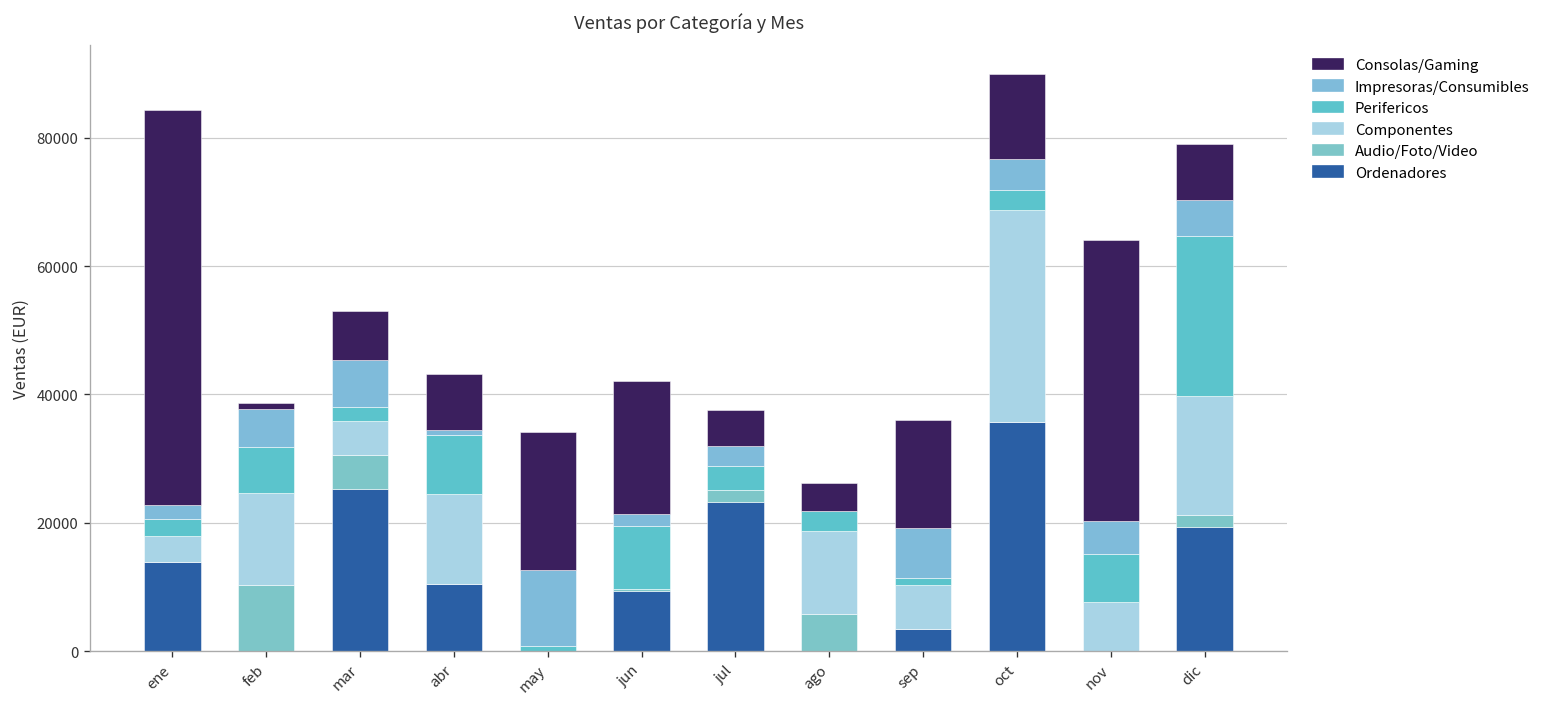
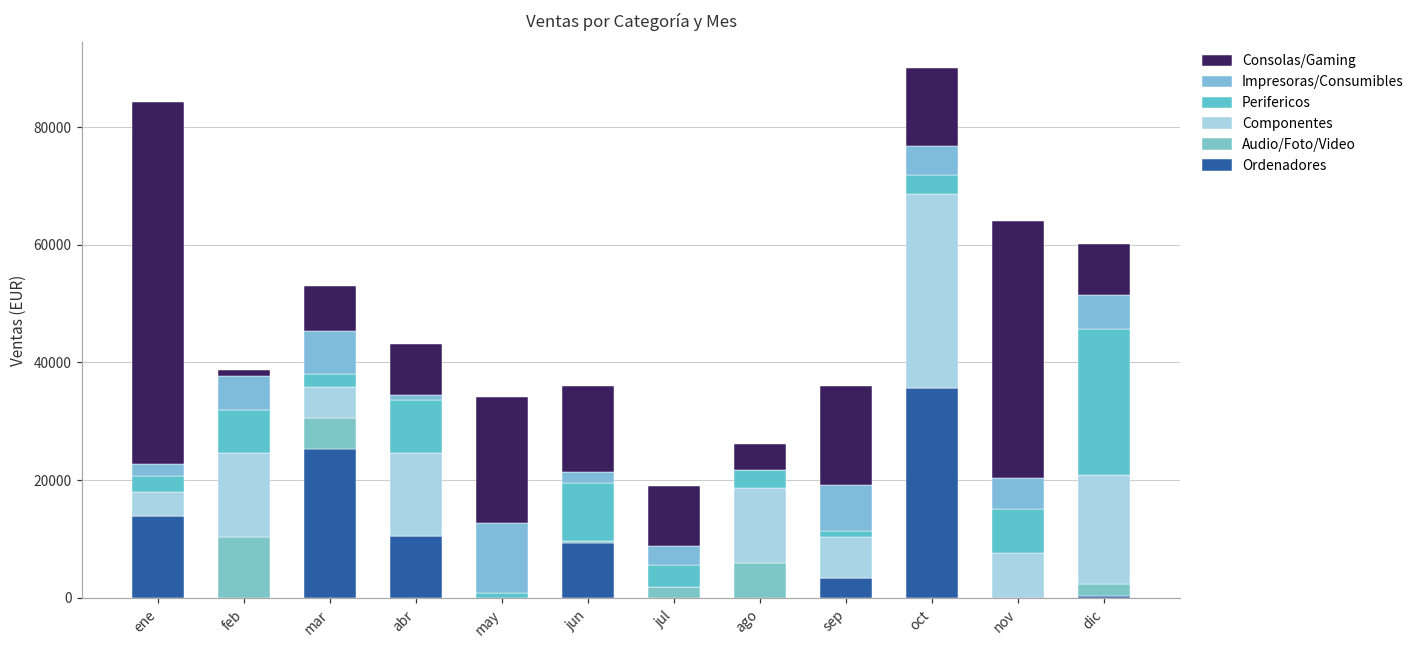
  {
    "Ordenadores": {
      "ene": 14000,
      "feb": 0,
      "mar": 25000,
      "abr": 10000,
      "may": 0,
      "jun": 9000,
-     "jul": 23000,
+     "jul": 0,
      "ago": 0,
      "sep": 3000,
      "oct": 36000,
      "nov": 0,
-     "dic": 19000
+     "dic": 0
    },
    "Consolas/Gaming": {
      "ene": 62000,
      "feb": 1000,
      "mar": 8000,
      "abr": 9000,
      "may": 21000,
-     "jun": 21000,
-     "jul": 5000,
+     "jun": 15000,
+     "jul": 10000,
      "ago": 4000,
      "sep": 17000,
      "oct": 13000,
      "nov": 44000,
      "dic": 9000
    }
  }
